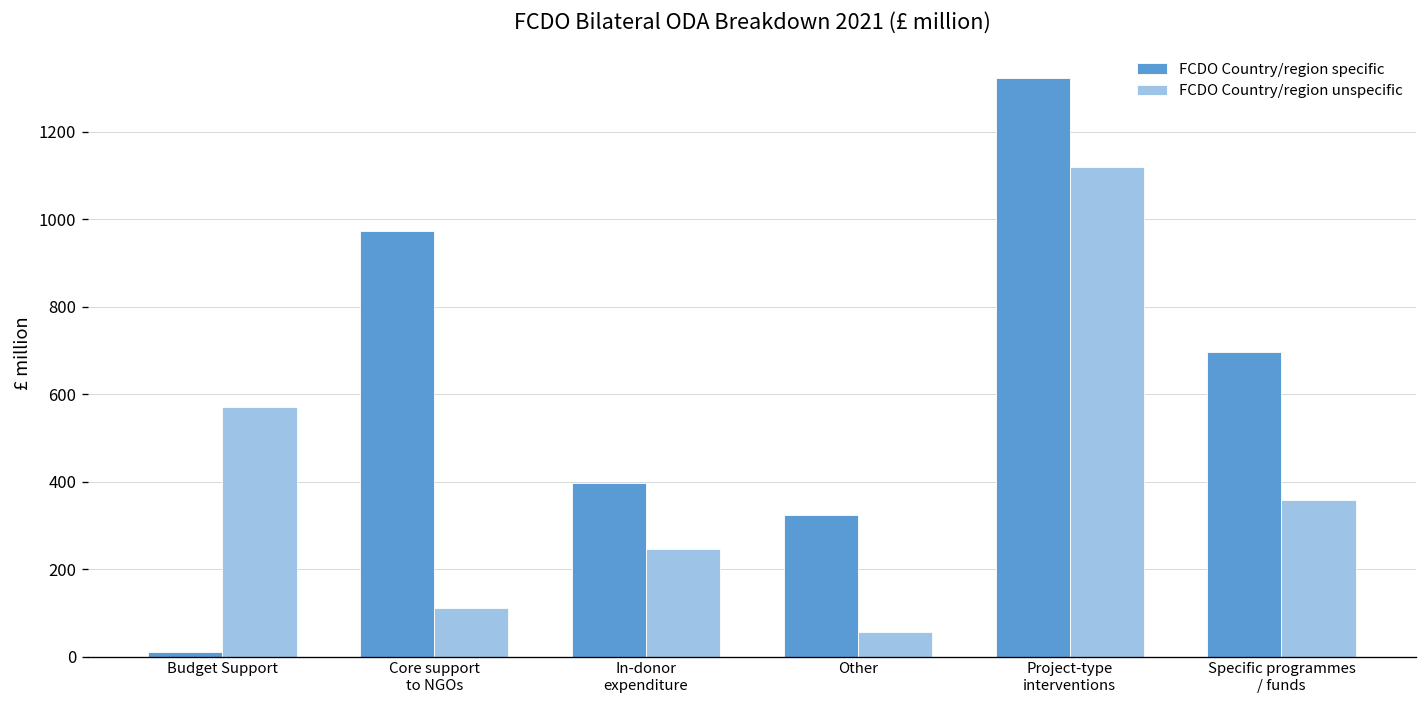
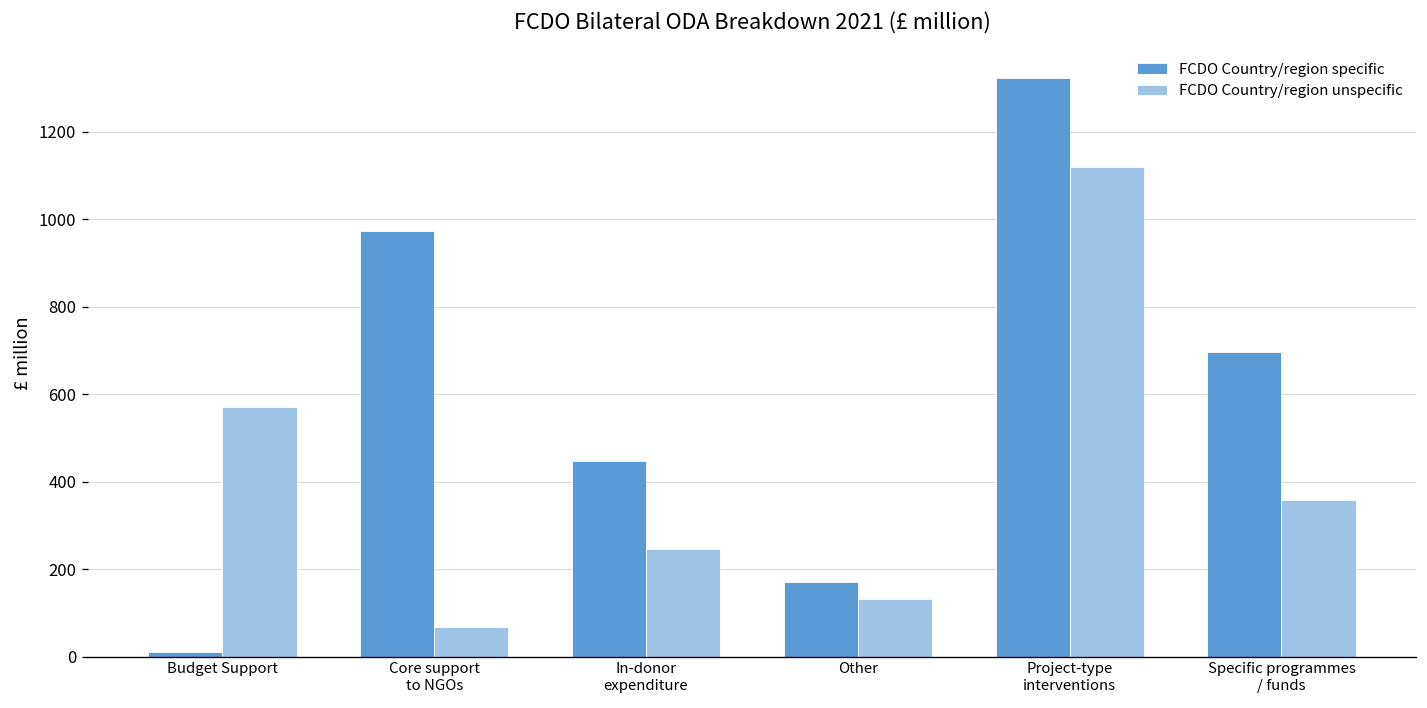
  {
    "FCDO Country/region specific": {
      "Budget Support": 10,
      "Core support to NGOs": 970,
-     "In-donor expenditure": 400,
-     "Other": 320,
+     "In-donor expenditure": 450,
+     "Other": 170,
      "Project-type interventions": 1320,
      "Specific programmes / funds": 700
    },
    "FCDO Country/region unspecific": {
      "Budget Support": 570,
-     "Core support to NGOs": 110,
+     "Core support to NGOs": 70,
      "In-donor expenditure": 250,
-     "Other": 60,
+     "Other": 130,
      "Project-type interventions": 1120,
      "Specific programmes / funds": 360
    }
  }
